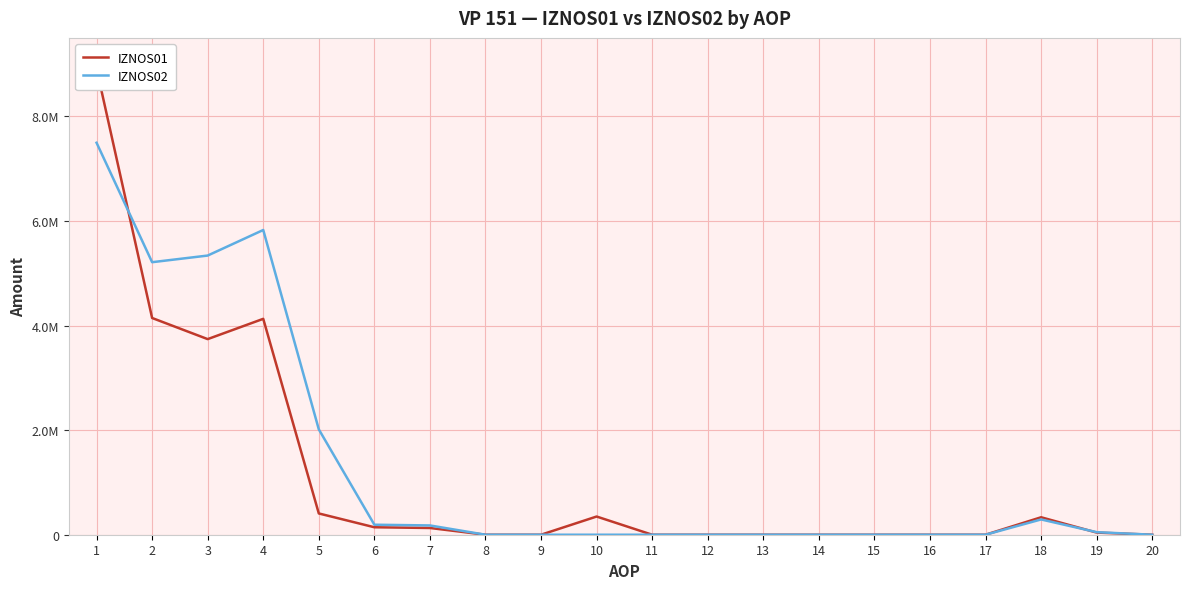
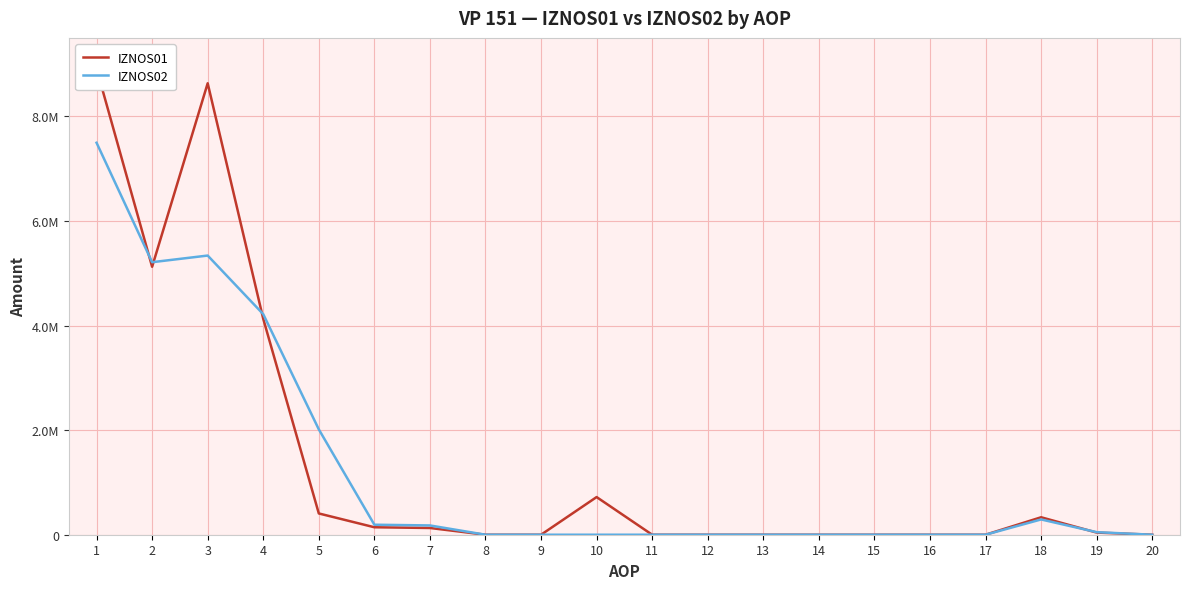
  {
    "IZNOS01": {
-     "2": 4100000,
-     "3": 3700000,
+     "2": 5100000,
+     "3": 8600000,
      "4": 4100000,
      "5": 400000,
      "6": 100000,
      "7": 100000,
-     "10": 300000
+     "10": 700000
    },
    "IZNOS02": {
      "1": 7500000,
      "2": 5200000,
      "3": 5300000,
-     "4": 5800000,
+     "4": 4200000,
      "5": 2000000,
      "6": 200000,
      "7": 200000,
      "10": 0
    }
  }
